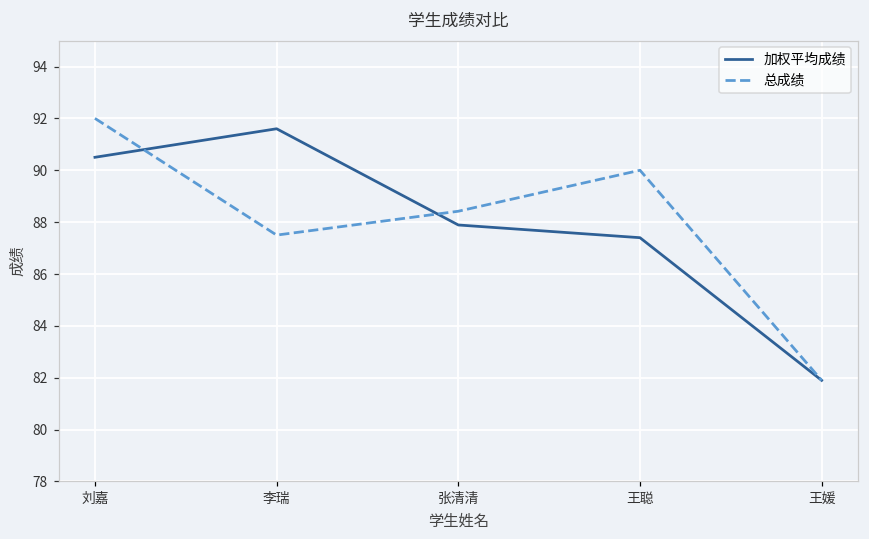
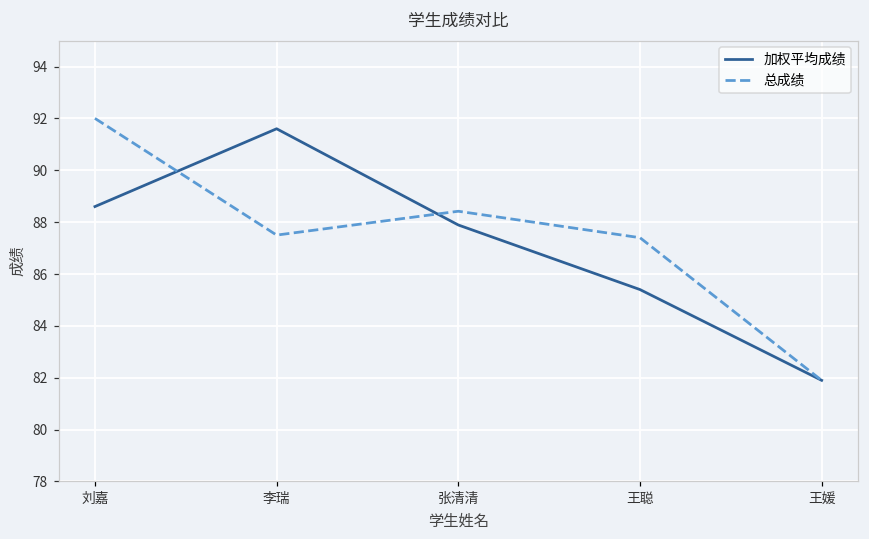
  {
    "加权平均成绩": {
-     "刘嘉": 90.5,
+     "刘嘉": 88.6,
      "李瑞": 91.6,
      "张清清": 87.9,
-     "王聪": 87.4
+     "王聪": 85.4
    },
    "总成绩": {
      "刘嘉": 92.0,
      "李瑞": 87.5,
      "张清清": 88.4,
-     "王聪": 90.0
+     "王聪": 87.4
    }
  }
